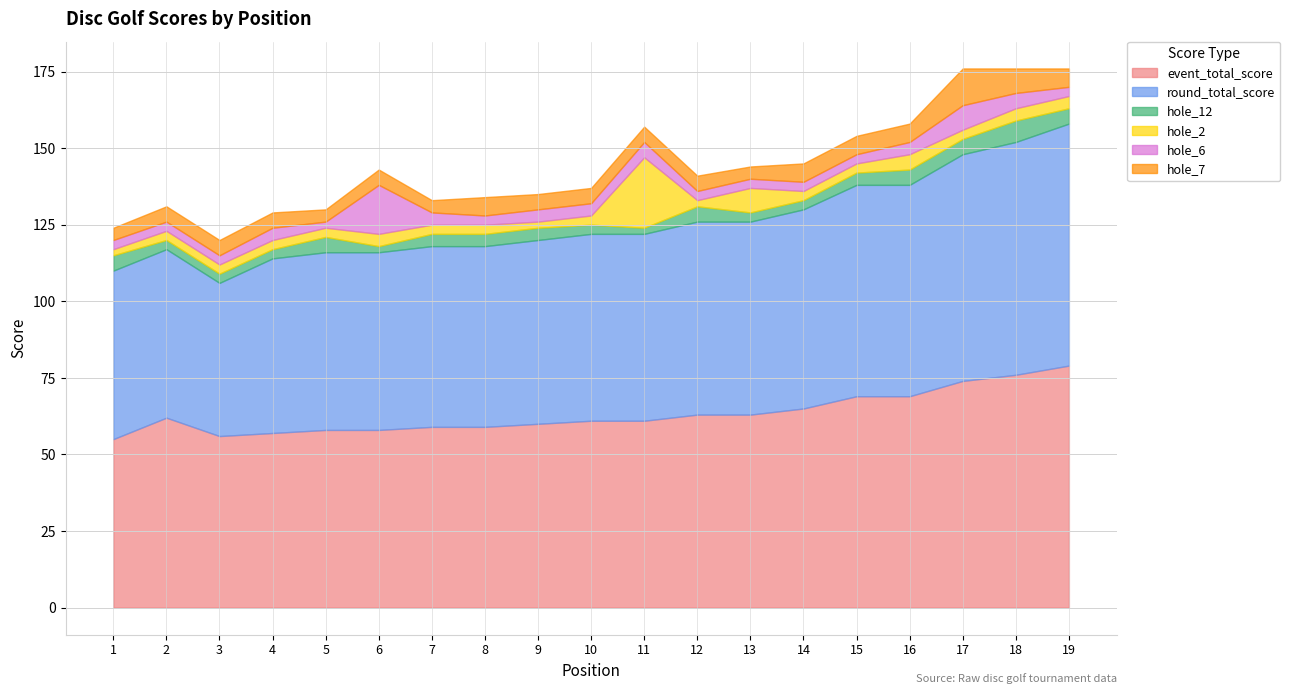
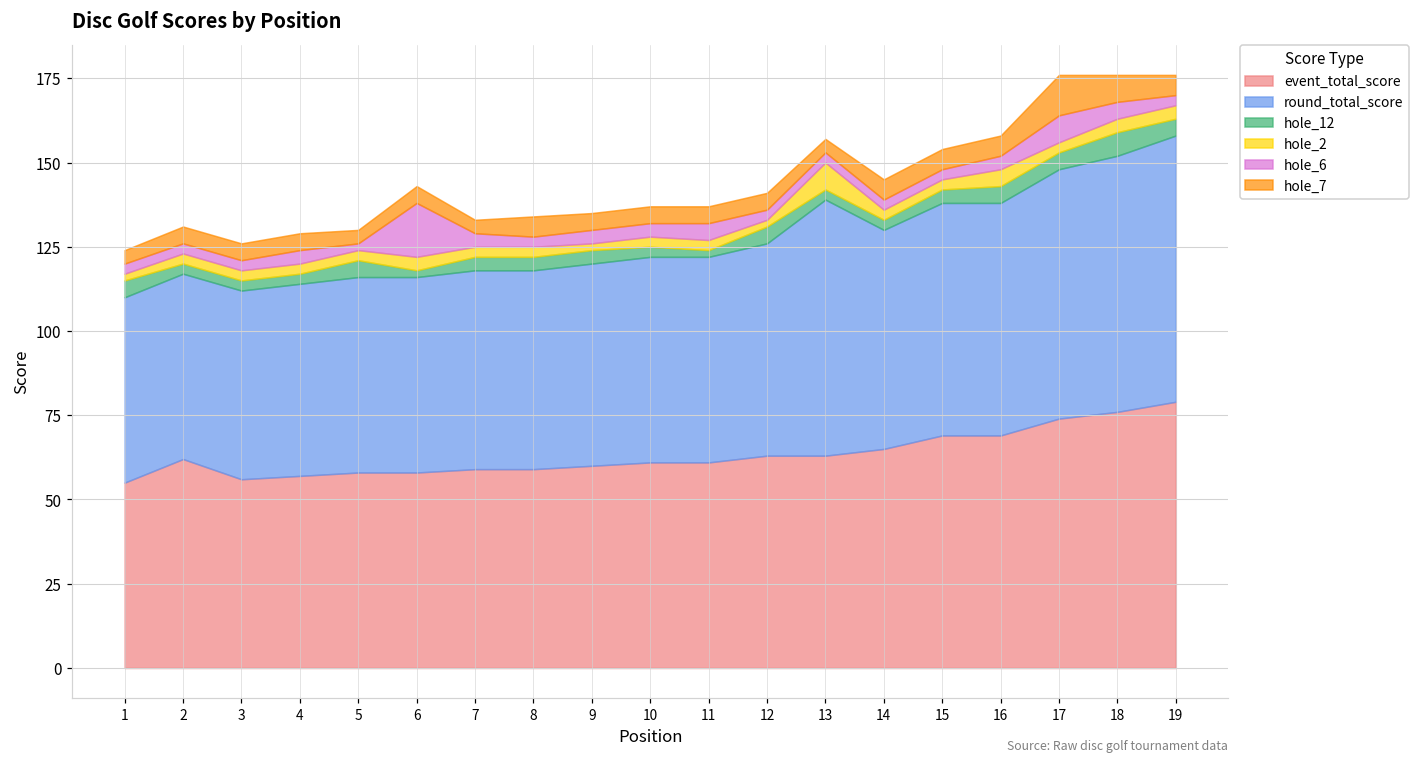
  {
    "event_total_score": {
      "1": 55,
      "2": 62,
      "3": 56,
      "4": 57,
      "5": 58,
      "6": 58,
      "7": 59,
      "8": 59,
      "9": 60,
      "10": 61,
      "11": 61,
      "12": 63,
      "13": 63,
      "14": 65,
      "15": 69,
      "16": 69,
      "17": 74,
      "18": 76,
      "19": 79
    },
    "round_total_score": {
      "1": 55,
      "2": 55,
-     "3": 50,
+     "3": 56,
      "4": 57,
      "5": 58,
      "6": 58,
      "7": 59,
      "8": 59,
      "9": 60,
      "10": 61,
      "11": 61,
      "12": 63,
-     "13": 63,
+     "13": 76,
      "14": 65,
      "15": 69,
      "16": 69,
      "17": 74,
      "18": 76,
      "19": 79
    },
    "hole_12": {
      "1": 5,
      "2": 3,
      "3": 3,
      "4": 3,
      "5": 5,
      "6": 2,
      "7": 4,
      "8": 4,
      "9": 4,
      "10": 3,
      "11": 2,
      "12": 5,
      "13": 3,
      "14": 3,
      "15": 4,
      "16": 5,
      "17": 5,
      "18": 7,
      "19": 5
    },
    "hole_2": {
      "1": 2,
      "2": 3,
      "3": 3,
      "4": 3,
      "5": 3,
      "6": 4,
      "7": 3,
      "8": 3,
      "9": 2,
      "10": 3,
-     "11": 23,
+     "11": 3,
      "12": 2,
      "13": 8,
      "14": 3,
      "15": 3,
      "16": 5,
      "17": 3,
      "18": 4,
      "19": 4
    },
    "hole_6": {
      "1": 3,
      "2": 3,
      "3": 3,
      "4": 4,
      "5": 2,
      "6": 16,
      "7": 4,
      "8": 3,
      "9": 4,
      "10": 4,
      "11": 5,
      "12": 3,
      "13": 3,
      "14": 3,
      "15": 3,
      "16": 4,
      "17": 8,
      "18": 5,
      "19": 3
    },
    "hole_7": {
      "1": 4,
      "2": 5,
      "3": 5,
      "4": 5,
      "5": 4,
      "6": 5,
      "7": 4,
      "8": 6,
      "9": 5,
      "10": 5,
      "11": 5,
      "12": 5,
      "13": 4,
      "14": 6,
      "15": 6,
      "16": 6,
      "17": 12,
      "18": 8,
      "19": 6
    }
  }
